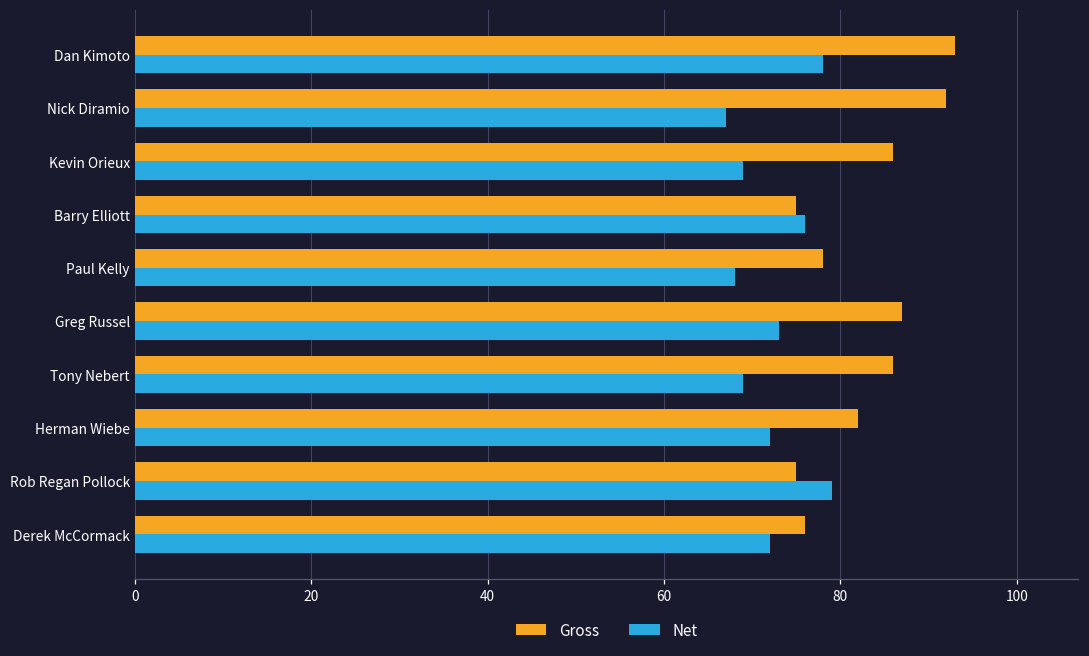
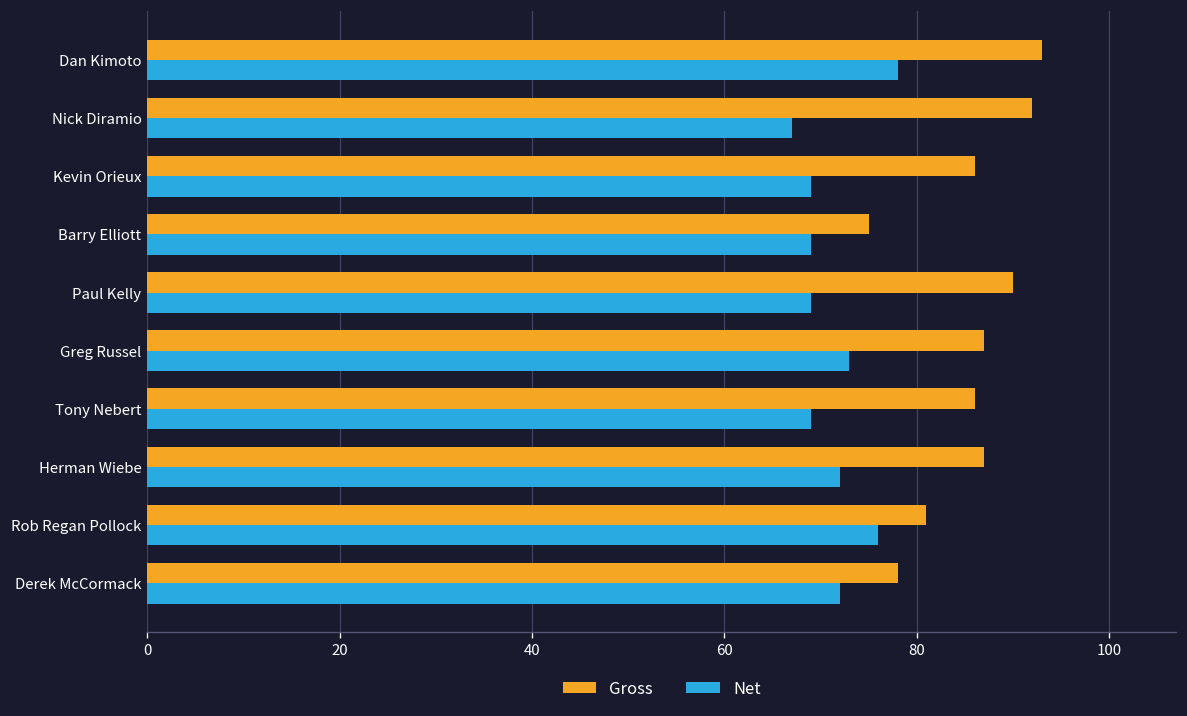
  {
    "Gross": {
      "Dan Kimoto": 93,
      "Nick Diramio": 92,
      "Kevin Orieux": 86,
      "Barry Elliott": 75,
-     "Paul Kelly": 78,
+     "Paul Kelly": 90,
      "Greg Russel": 87,
      "Tony Nebert": 86,
-     "Herman Wiebe": 82,
-     "Rob Regan Pollock": 75,
-     "Derek McCormack": 76
+     "Herman Wiebe": 87,
+     "Rob Regan Pollock": 81,
+     "Derek McCormack": 78
    },
    "Net": {
      "Dan Kimoto": 78,
      "Nick Diramio": 67,
      "Kevin Orieux": 69,
-     "Barry Elliott": 76,
-     "Paul Kelly": 68,
+     "Barry Elliott": 69,
+     "Paul Kelly": 69,
      "Greg Russel": 73,
      "Tony Nebert": 69,
      "Herman Wiebe": 72,
-     "Rob Regan Pollock": 79,
+     "Rob Regan Pollock": 76,
      "Derek McCormack": 72
    }
  }
